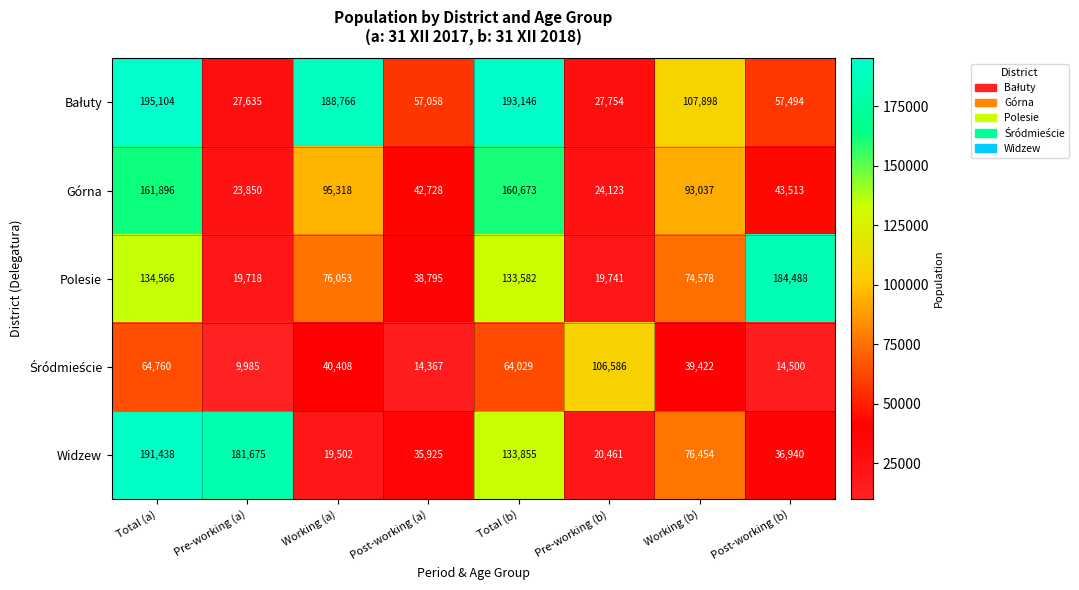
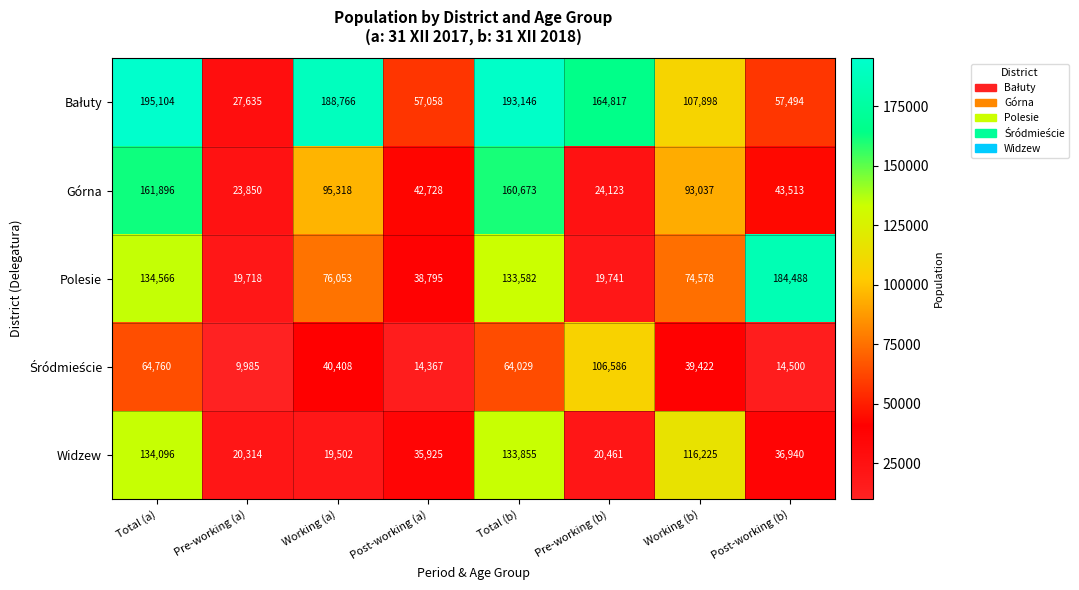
  {
    "Bałuty": {
      "Total (a)": "195,104",
      "Pre-working (a)": "27,635",
      "Working (a)": "188,766",
      "Post-working (a)": "57,058",
      "Total (b)": "193,146",
-     "Pre-working (b)": "27,754",
+     "Pre-working (b)": "164,817",
      "Working (b)": "107,898",
      "Post-working (b)": "57,494"
    },
    "Górna": {
      "Total (a)": "161,896",
      "Pre-working (a)": "23,850",
      "Working (a)": "95,318",
      "Post-working (a)": "42,728",
      "Total (b)": "160,673",
      "Pre-working (b)": "24,123",
      "Working (b)": "93,037",
      "Post-working (b)": "43,513"
    },
    "Polesie": {
      "Total (a)": "134,566",
      "Pre-working (a)": "19,718",
      "Working (a)": "76,053",
      "Post-working (a)": "38,795",
      "Total (b)": "133,582",
      "Pre-working (b)": "19,741",
      "Working (b)": "74,578",
      "Post-working (b)": "184,488"
    },
    "Śródmieście": {
      "Total (a)": "64,760",
      "Pre-working (a)": "9,985",
      "Working (a)": "40,408",
      "Post-working (a)": "14,367",
      "Total (b)": "64,029",
      "Pre-working (b)": "106,586",
      "Working (b)": "39,422",
      "Post-working (b)": "14,500"
    },
    "Widzew": {
-     "Total (a)": "191,438",
-     "Pre-working (a)": "181,675",
+     "Total (a)": "134,096",
+     "Pre-working (a)": "20,314",
      "Working (a)": "19,502",
      "Post-working (a)": "35,925",
      "Total (b)": "133,855",
      "Pre-working (b)": "20,461",
-     "Working (b)": "76,454",
+     "Working (b)": "116,225",
      "Post-working (b)": "36,940"
    }
  }
